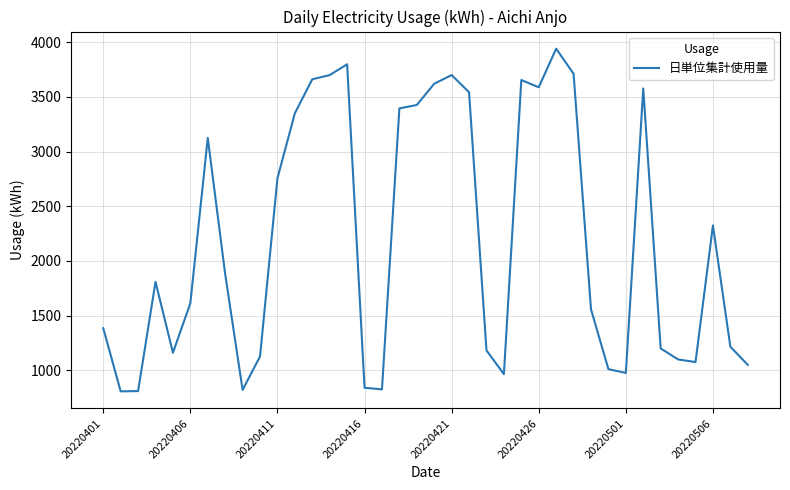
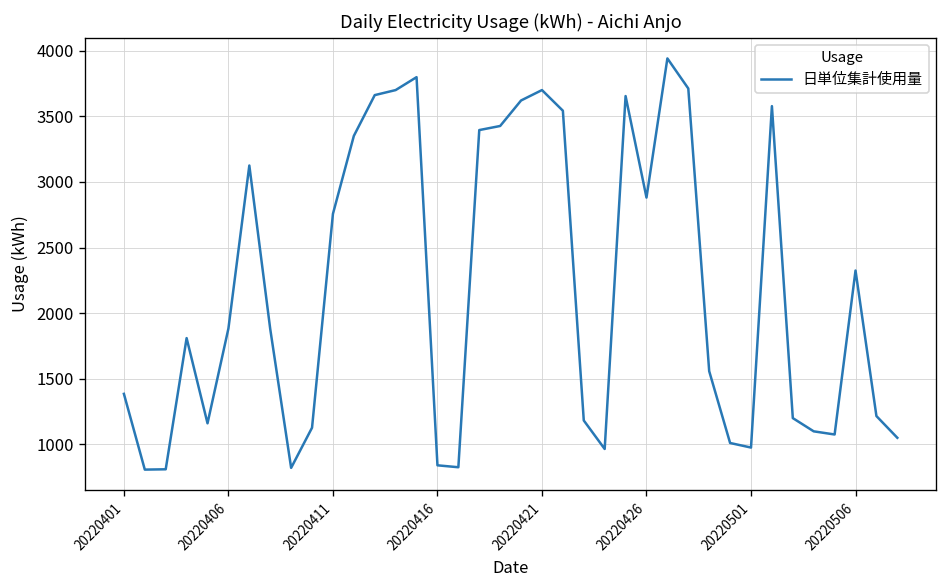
  {
    "20220401": 1380,
-   "20220406": 1610,
+   "20220406": 1880,
    "20220411": 2760,
    "20220416": 840,
    "20220421": 3700,
-   "20220426": 3590,
+   "20220426": 2880,
    "20220501": 980,
    "20220506": 2320
  }
